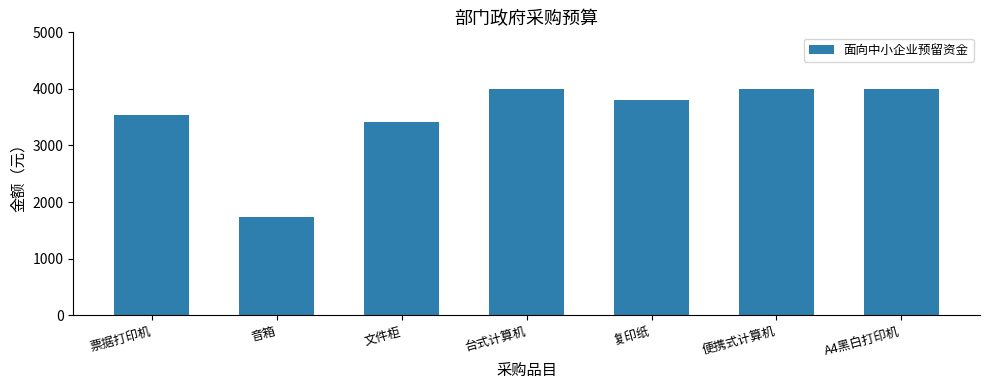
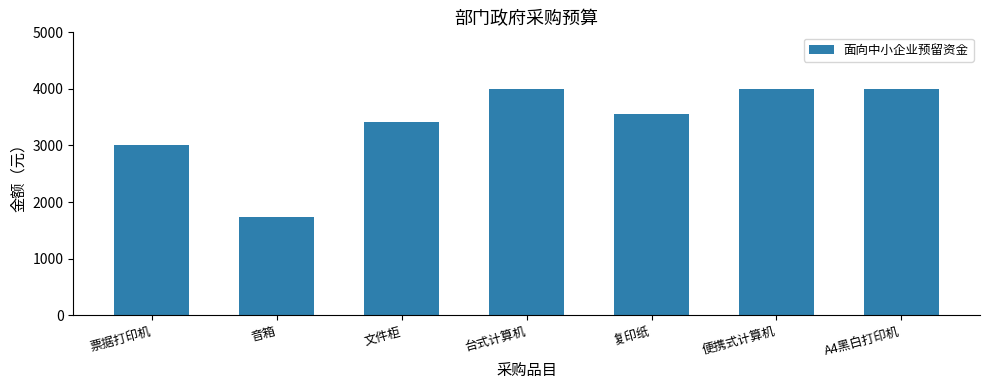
  {
-   "票据打印机": 3500,
+   "票据打印机": 3000,
    "音箱": 1700,
    "文件柜": 3400,
    "台式计算机": 4000,
-   "复印纸": 3800,
+   "复印纸": 3600,
    "便携式计算机": 4000,
    "A4黑白打印机": 4000
  }
